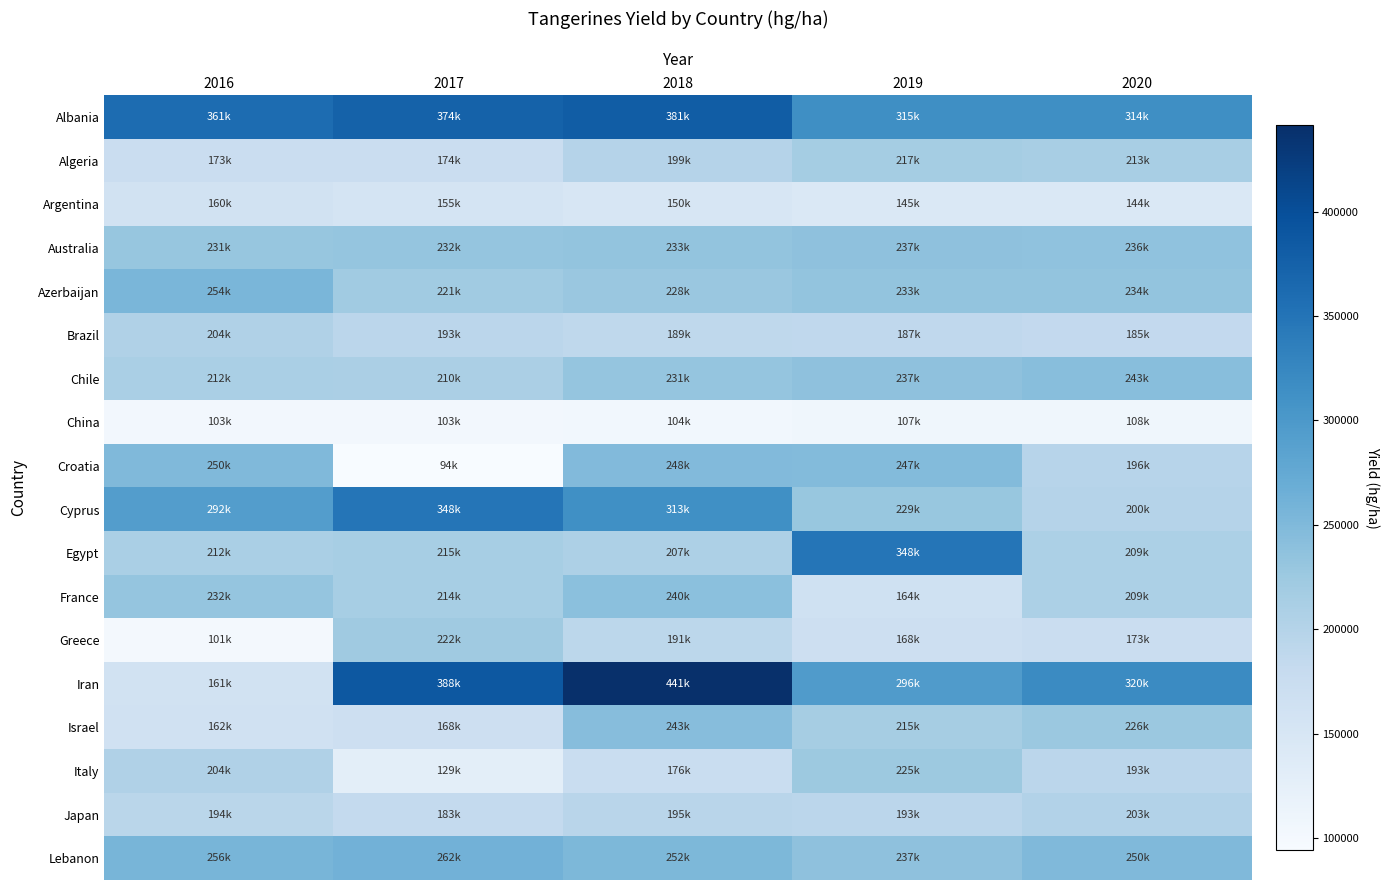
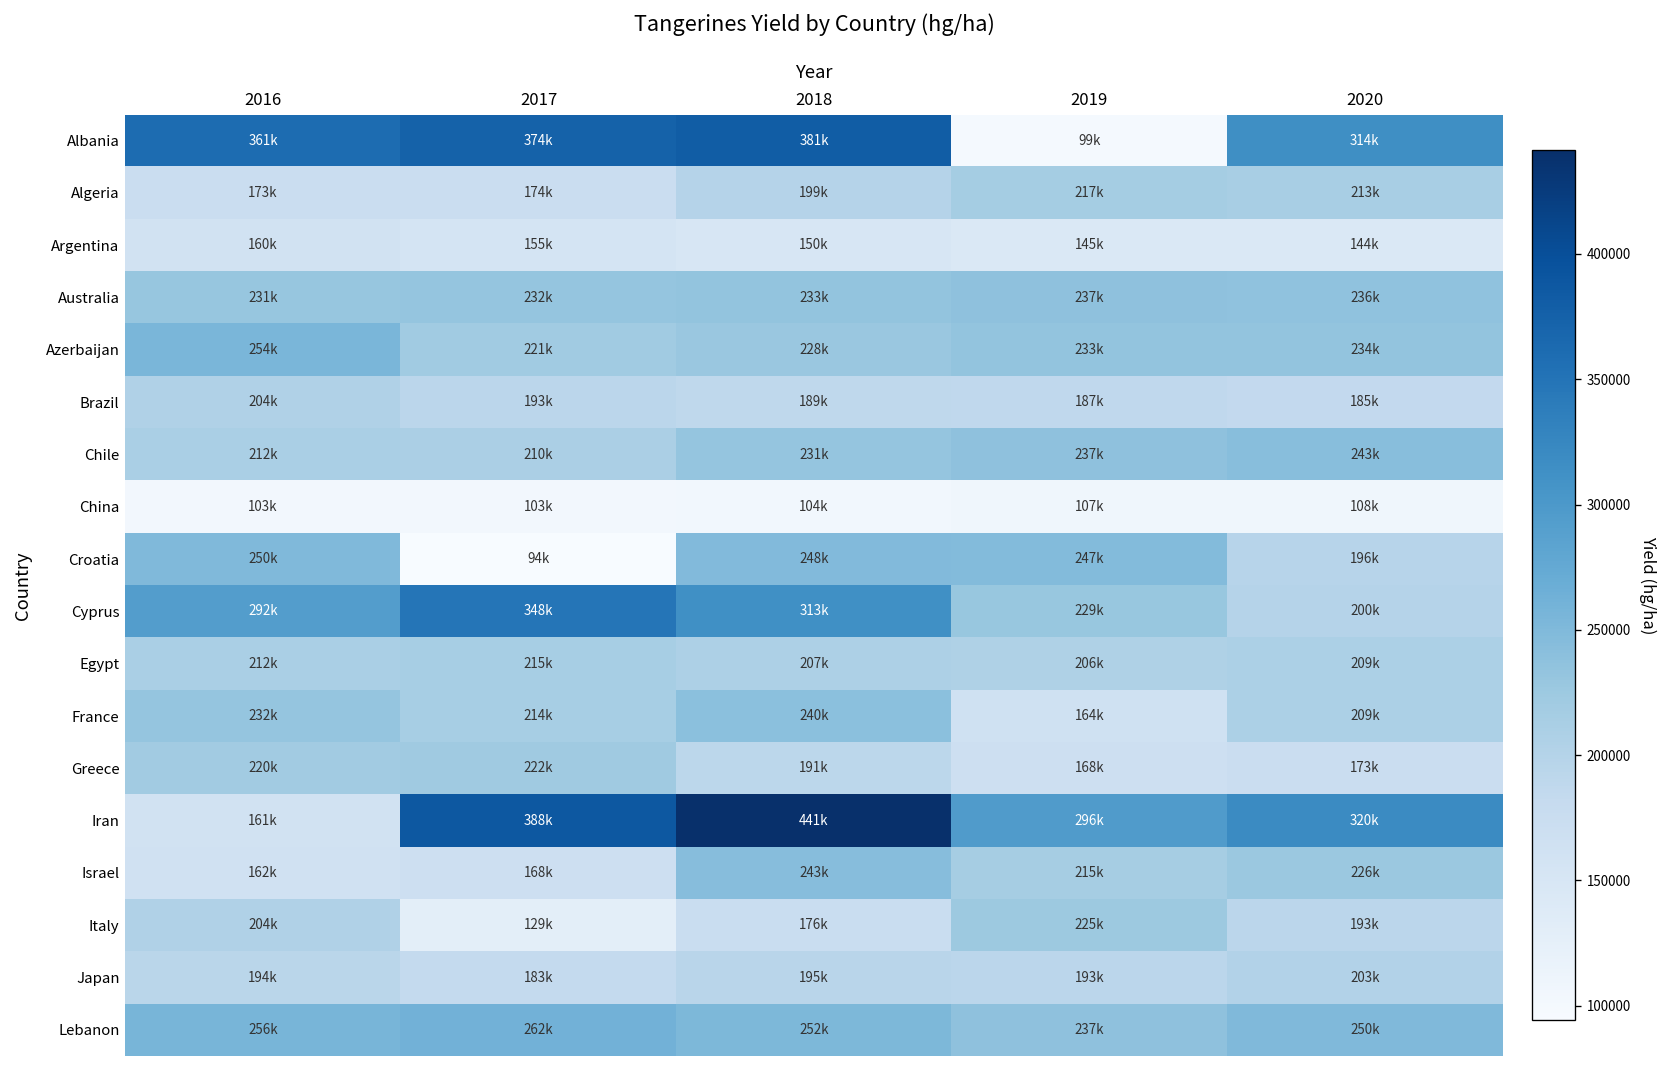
  {
    "Albania": {
      "2016": "361k",
      "2017": "374k",
      "2018": "381k",
-     "2019": "315k",
+     "2019": "99k",
      "2020": "314k"
    },
    "Algeria": {
      "2016": "173k",
      "2017": "174k",
      "2018": "199k",
      "2019": "217k",
      "2020": "213k"
    },
    "Argentina": {
      "2016": "160k",
      "2017": "155k",
      "2018": "150k",
      "2019": "145k",
      "2020": "144k"
    },
    "Australia": {
      "2016": "231k",
      "2017": "232k",
      "2018": "233k",
      "2019": "237k",
      "2020": "236k"
    },
    "Azerbaijan": {
      "2016": "254k",
      "2017": "221k",
      "2018": "228k",
      "2019": "233k",
      "2020": "234k"
    },
    "Brazil": {
      "2016": "204k",
      "2017": "193k",
      "2018": "189k",
      "2019": "187k",
      "2020": "185k"
    },
    "Chile": {
      "2016": "212k",
      "2017": "210k",
      "2018": "231k",
      "2019": "237k",
      "2020": "243k"
    },
    "China": {
      "2016": "103k",
      "2017": "103k",
      "2018": "104k",
      "2019": "107k",
      "2020": "108k"
    },
    "Croatia": {
      "2016": "250k",
      "2017": "94k",
      "2018": "248k",
      "2019": "247k",
      "2020": "196k"
    },
    "Cyprus": {
      "2016": "292k",
      "2017": "348k",
      "2018": "313k",
      "2019": "229k",
      "2020": "200k"
    },
    "Egypt": {
      "2016": "212k",
      "2017": "215k",
      "2018": "207k",
-     "2019": "348k",
+     "2019": "206k",
      "2020": "209k"
    },
    "France": {
      "2016": "232k",
      "2017": "214k",
      "2018": "240k",
      "2019": "164k",
      "2020": "209k"
    },
    "Greece": {
-     "2016": "101k",
+     "2016": "220k",
      "2017": "222k",
      "2018": "191k",
      "2019": "168k",
      "2020": "173k"
    },
    "Iran": {
      "2016": "161k",
      "2017": "388k",
      "2018": "441k",
      "2019": "296k",
      "2020": "320k"
    },
    "Israel": {
      "2016": "162k",
      "2017": "168k",
      "2018": "243k",
      "2019": "215k",
      "2020": "226k"
    },
    "Italy": {
      "2016": "204k",
      "2017": "129k",
      "2018": "176k",
      "2019": "225k",
      "2020": "193k"
    },
    "Japan": {
      "2016": "194k",
      "2017": "183k",
      "2018": "195k",
      "2019": "193k",
      "2020": "203k"
    },
    "Lebanon": {
      "2016": "256k",
      "2017": "262k",
      "2018": "252k",
      "2019": "237k",
      "2020": "250k"
    }
  }
